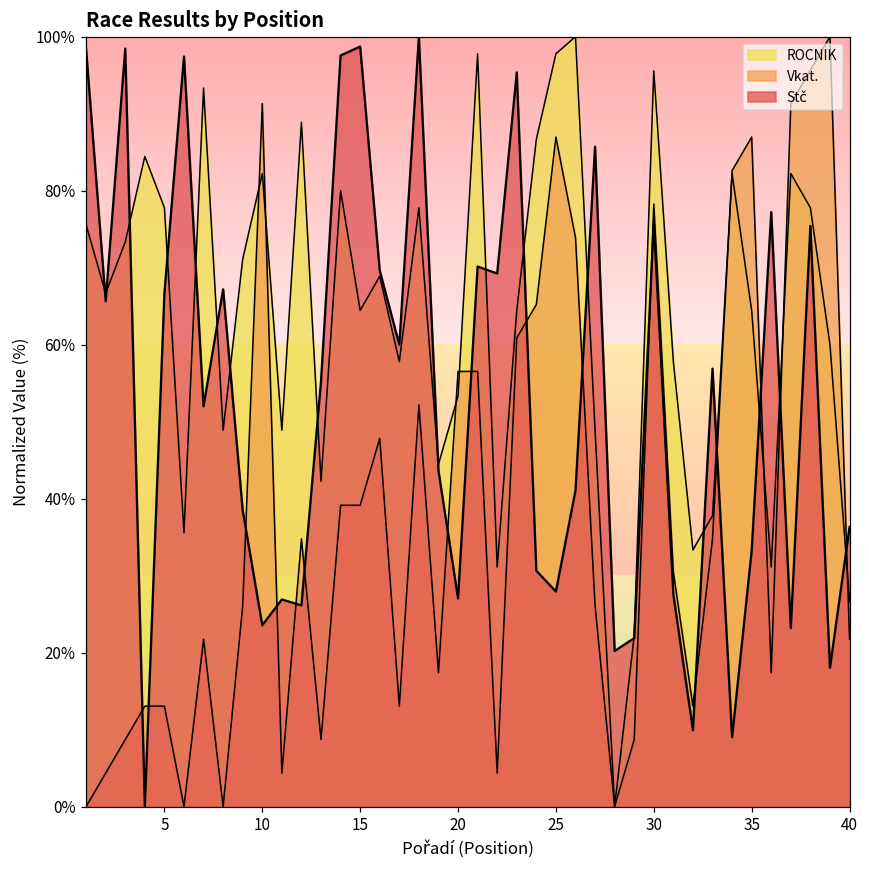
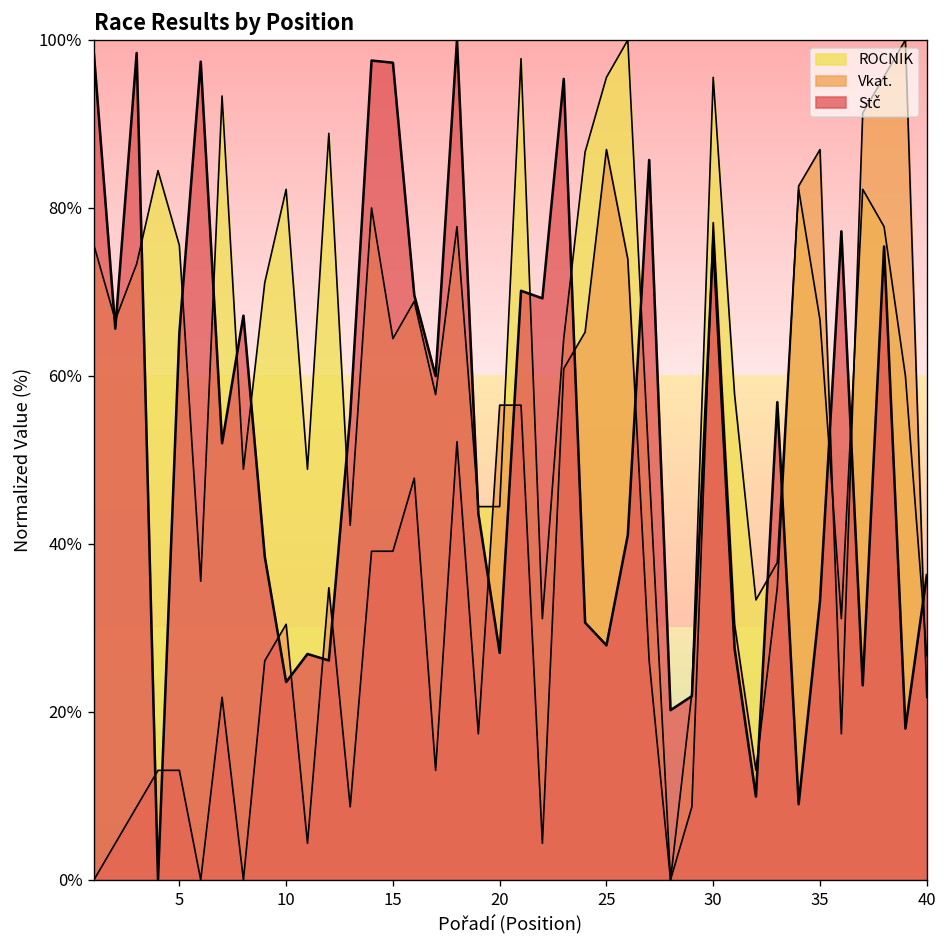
  {
    "ROCNIK": {
-     "5": "78%",
+     "5": "76%",
      "10": "82%",
      "15": "64%",
-     "20": "53%",
-     "25": "98%",
+     "20": "44%",
+     "25": "96%",
      "30": "96%",
-     "35": "64%",
+     "35": "67%",
      "40": "27%"
    },
    "Vkat.": {
      "5": "13%",
-     "10": "91%",
+     "10": "30%",
      "15": "39%",
      "20": "57%",
      "25": "87%",
      "30": "78%",
      "35": "87%",
      "40": "22%"
    },
    "Stč": {
-     "5": "67%",
+     "5": "65%",
      "10": "24%",
-     "15": "99%",
+     "15": "97%",
      "20": "27%",
      "25": "28%",
      "30": "76%",
      "35": "33%",
      "40": "36%"
    }
  }
